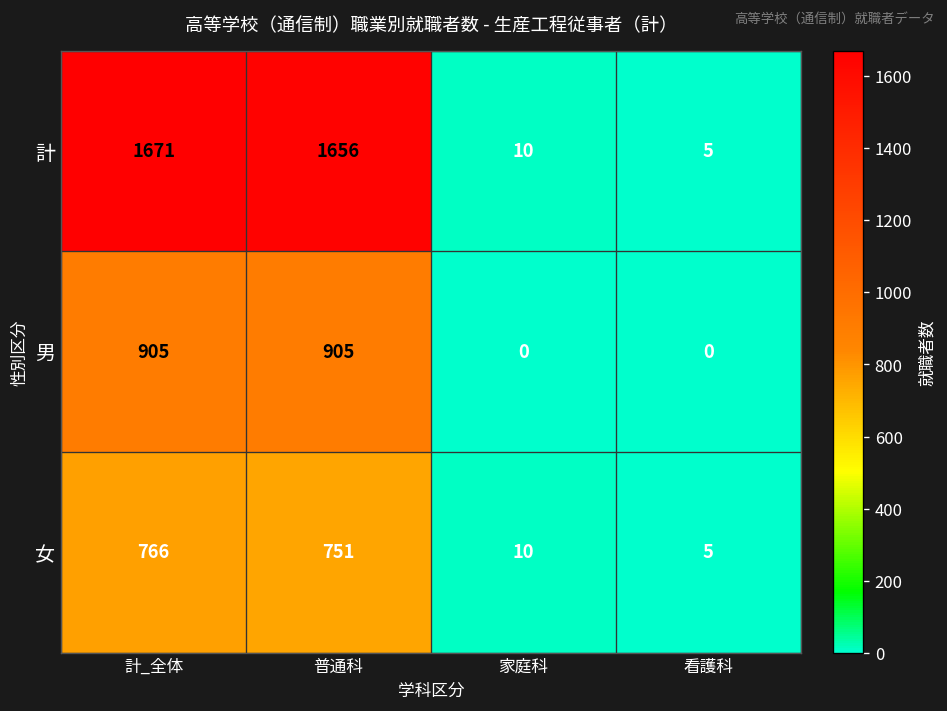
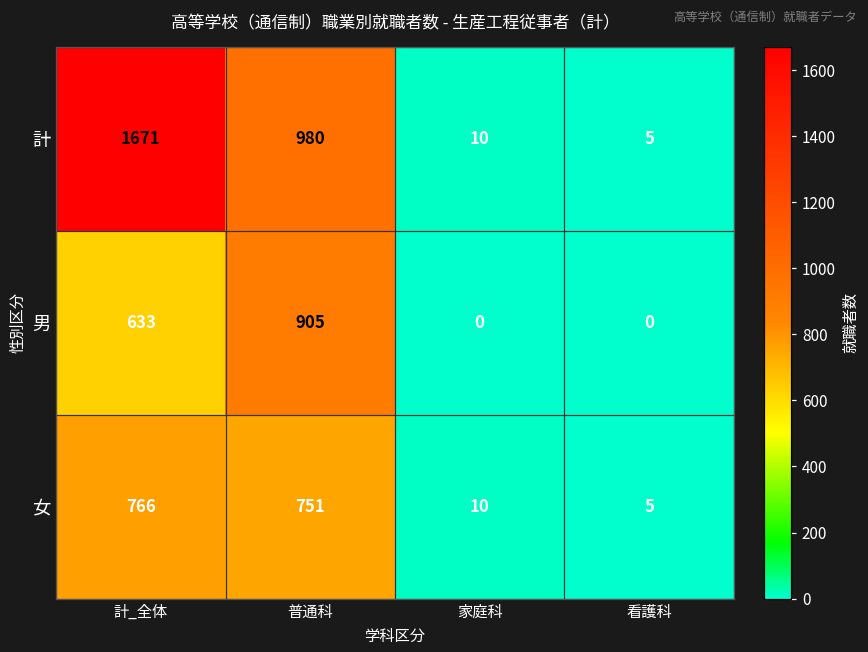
  {
    "計": {
      "計_全体": 1671,
-     "普通科": 1656,
+     "普通科": 980,
      "家庭科": 10,
      "看護科": 5
    },
    "男": {
-     "計_全体": 905,
+     "計_全体": 633,
      "普通科": 905,
      "家庭科": 0,
      "看護科": 0
    },
    "女": {
      "計_全体": 766,
      "普通科": 751,
      "家庭科": 10,
      "看護科": 5
    }
  }
